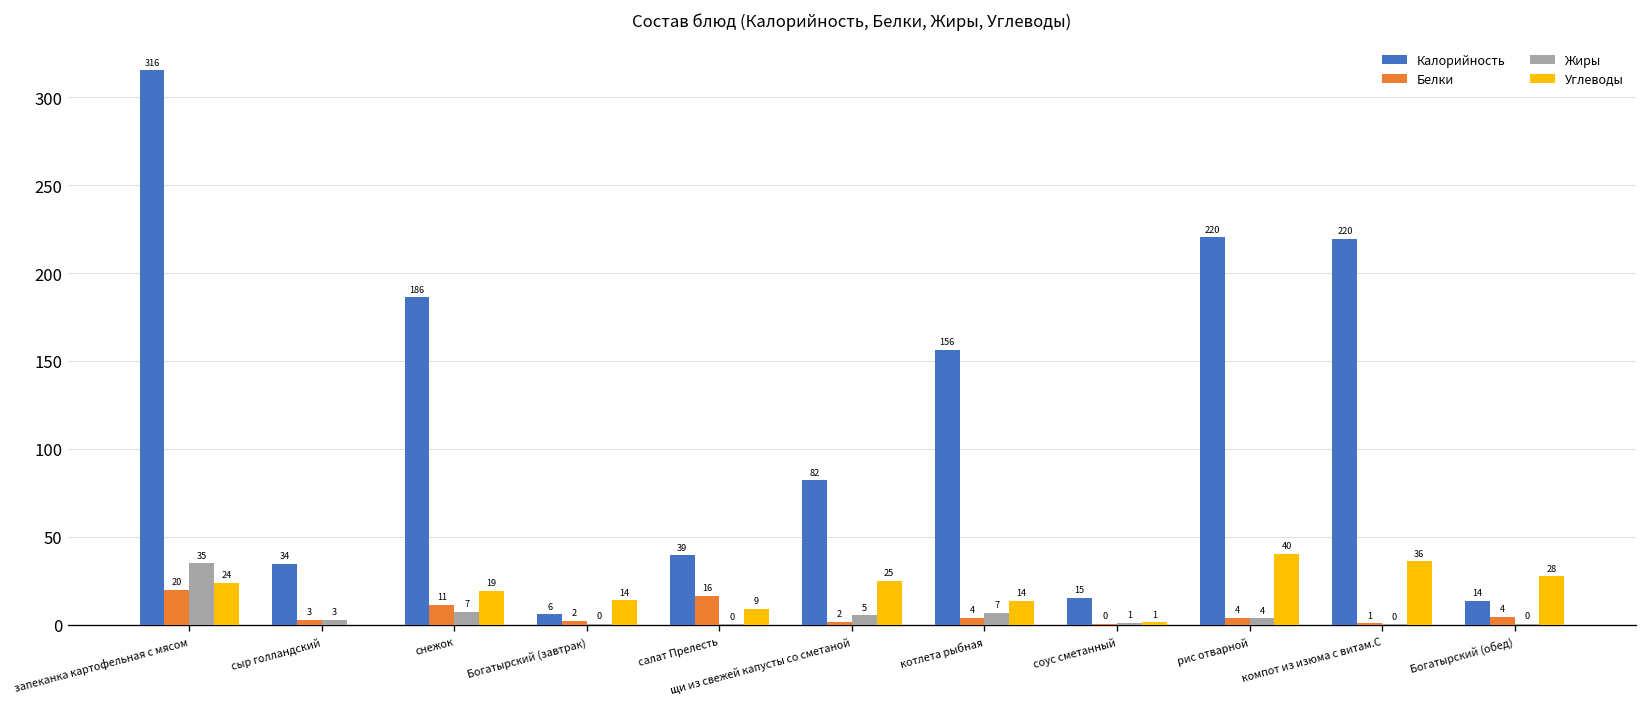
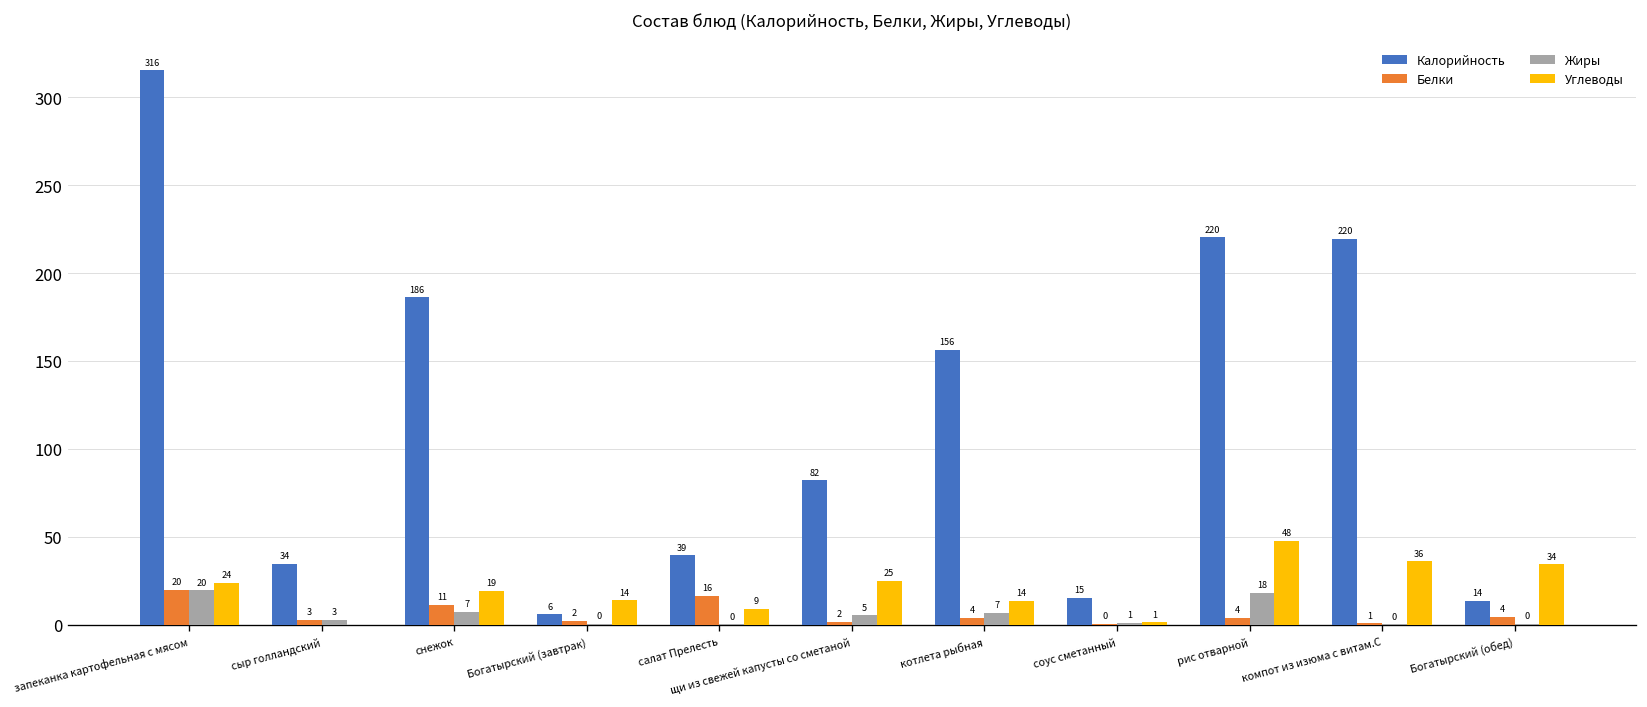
  {
    "Калорийность": {
      "запеканка картофельная с мясом": 316,
      "сыр голландский": 34,
      "снежок": 186,
      "Богатырский (завтрак)": 6,
      "салат Прелесть": 39,
      "щи из свежей капусты со сметаной": 82,
      "котлета рыбная": 156,
      "соус сметанный": 15,
      "рис отварной": 220,
      "компот из изюма с витам.С": 220,
      "Богатырский (обед)": 14
    },
    "Белки": {
      "запеканка картофельная с мясом": 20,
      "сыр голландский": 3,
      "снежок": 11,
      "Богатырский (завтрак)": 2,
      "салат Прелесть": 16,
      "щи из свежей капусты со сметаной": 2,
      "котлета рыбная": 4,
      "соус сметанный": 0,
      "рис отварной": 4,
      "компот из изюма с витам.С": 1,
      "Богатырский (обед)": 4
    },
    "Жиры": {
-     "запеканка картофельная с мясом": 35,
+     "запеканка картофельная с мясом": 20,
      "сыр голландский": 3,
      "снежок": 7,
      "Богатырский (завтрак)": 0,
      "салат Прелесть": 0,
      "щи из свежей капусты со сметаной": 5,
      "котлета рыбная": 7,
      "соус сметанный": 1,
-     "рис отварной": 4,
+     "рис отварной": 18,
      "компот из изюма с витам.С": 0,
      "Богатырский (обед)": 0
    },
    "Углеводы": {
      "запеканка картофельная с мясом": 24,
      "снежок": 19,
      "Богатырский (завтрак)": 14,
      "салат Прелесть": 9,
      "щи из свежей капусты со сметаной": 25,
      "котлета рыбная": 14,
      "соус сметанный": 1,
-     "рис отварной": 40,
+     "рис отварной": 48,
      "компот из изюма с витам.С": 36,
-     "Богатырский (обед)": 28
+     "Богатырский (обед)": 34
    }
  }
